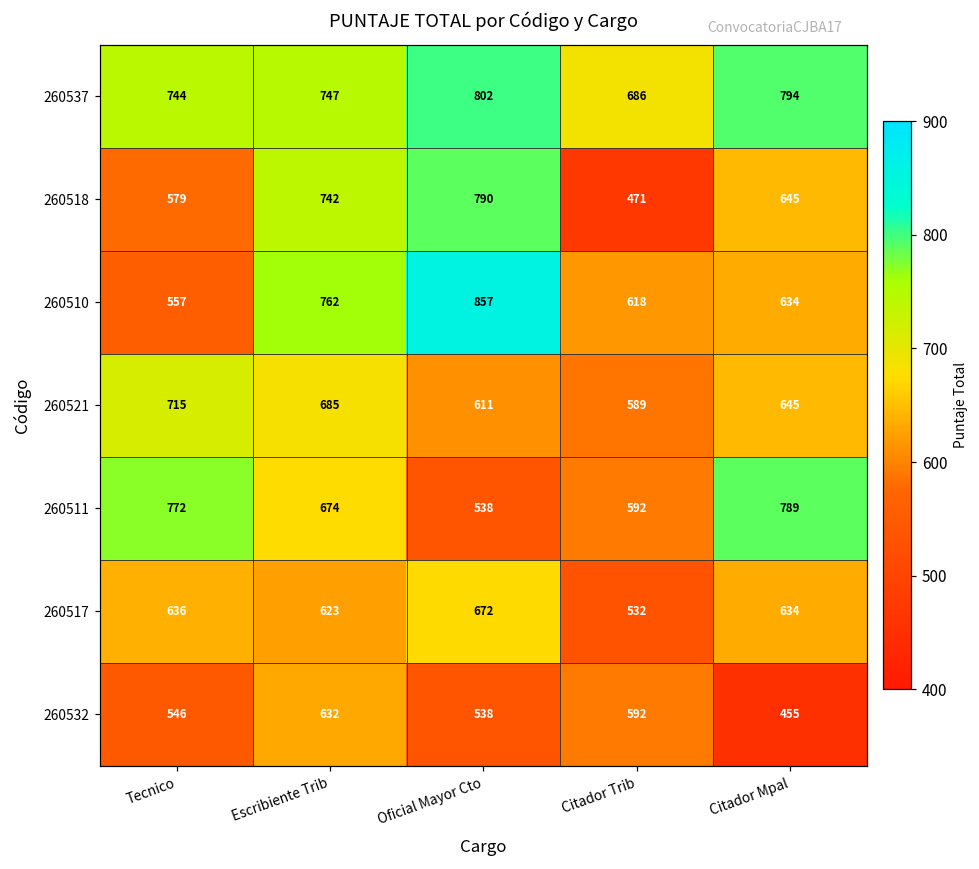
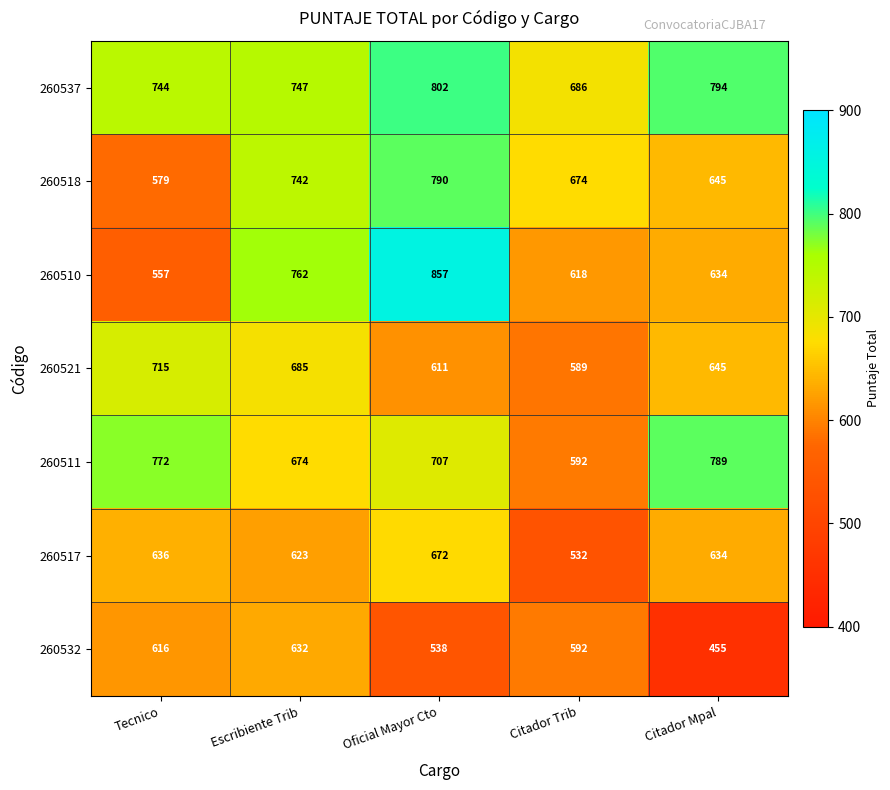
  {
    "260537": {
      "Tecnico": 744,
      "Escribiente Trib": 747,
      "Oficial Mayor Cto": 802,
      "Citador Trib": 686,
      "Citador Mpal": 794
    },
    "260518": {
      "Tecnico": 579,
      "Escribiente Trib": 742,
      "Oficial Mayor Cto": 790,
-     "Citador Trib": 471,
+     "Citador Trib": 674,
      "Citador Mpal": 645
    },
    "260510": {
      "Tecnico": 557,
      "Escribiente Trib": 762,
      "Oficial Mayor Cto": 857,
      "Citador Trib": 618,
      "Citador Mpal": 634
    },
    "260521": {
      "Tecnico": 715,
      "Escribiente Trib": 685,
      "Oficial Mayor Cto": 611,
      "Citador Trib": 589,
      "Citador Mpal": 645
    },
    "260511": {
      "Tecnico": 772,
      "Escribiente Trib": 674,
-     "Oficial Mayor Cto": 538,
+     "Oficial Mayor Cto": 707,
      "Citador Trib": 592,
      "Citador Mpal": 789
    },
    "260517": {
      "Tecnico": 636,
      "Escribiente Trib": 623,
      "Oficial Mayor Cto": 672,
      "Citador Trib": 532,
      "Citador Mpal": 634
    },
    "260532": {
-     "Tecnico": 546,
+     "Tecnico": 616,
      "Escribiente Trib": 632,
      "Oficial Mayor Cto": 538,
      "Citador Trib": 592,
      "Citador Mpal": 455
    }
  }
